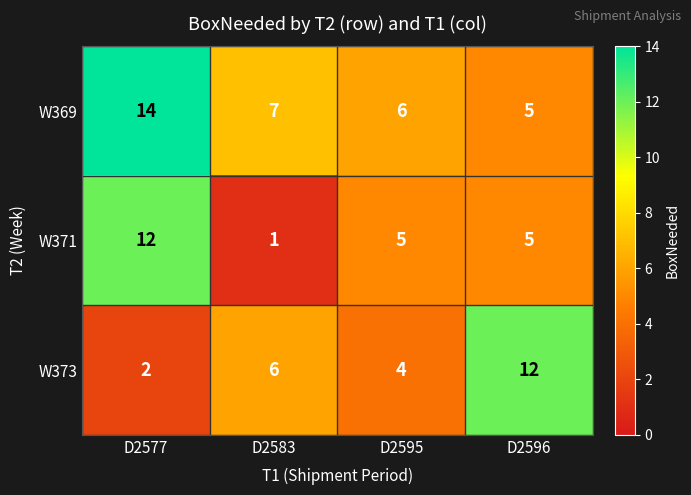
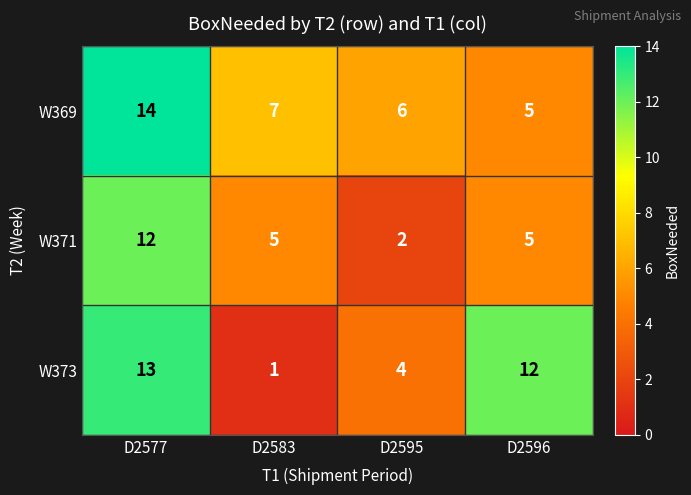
  {
    "W369": {
      "D2577": 14,
      "D2583": 7,
      "D2595": 6,
      "D2596": 5
    },
    "W371": {
      "D2577": 12,
-     "D2583": 1,
-     "D2595": 5,
+     "D2583": 5,
+     "D2595": 2,
      "D2596": 5
    },
    "W373": {
-     "D2577": 2,
-     "D2583": 6,
+     "D2577": 13,
+     "D2583": 1,
      "D2595": 4,
      "D2596": 12
    }
  }
